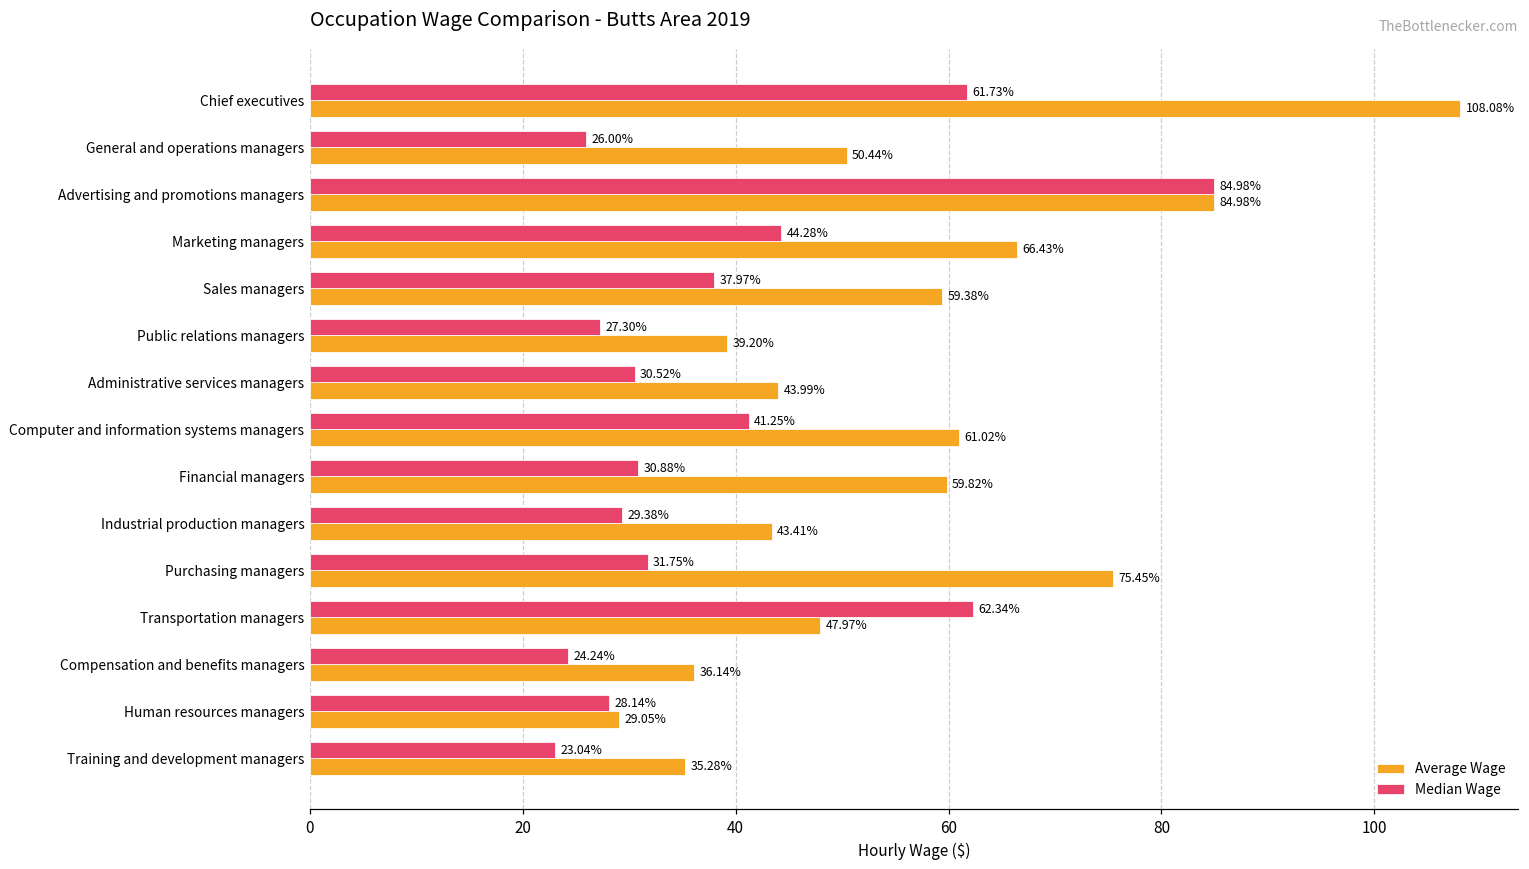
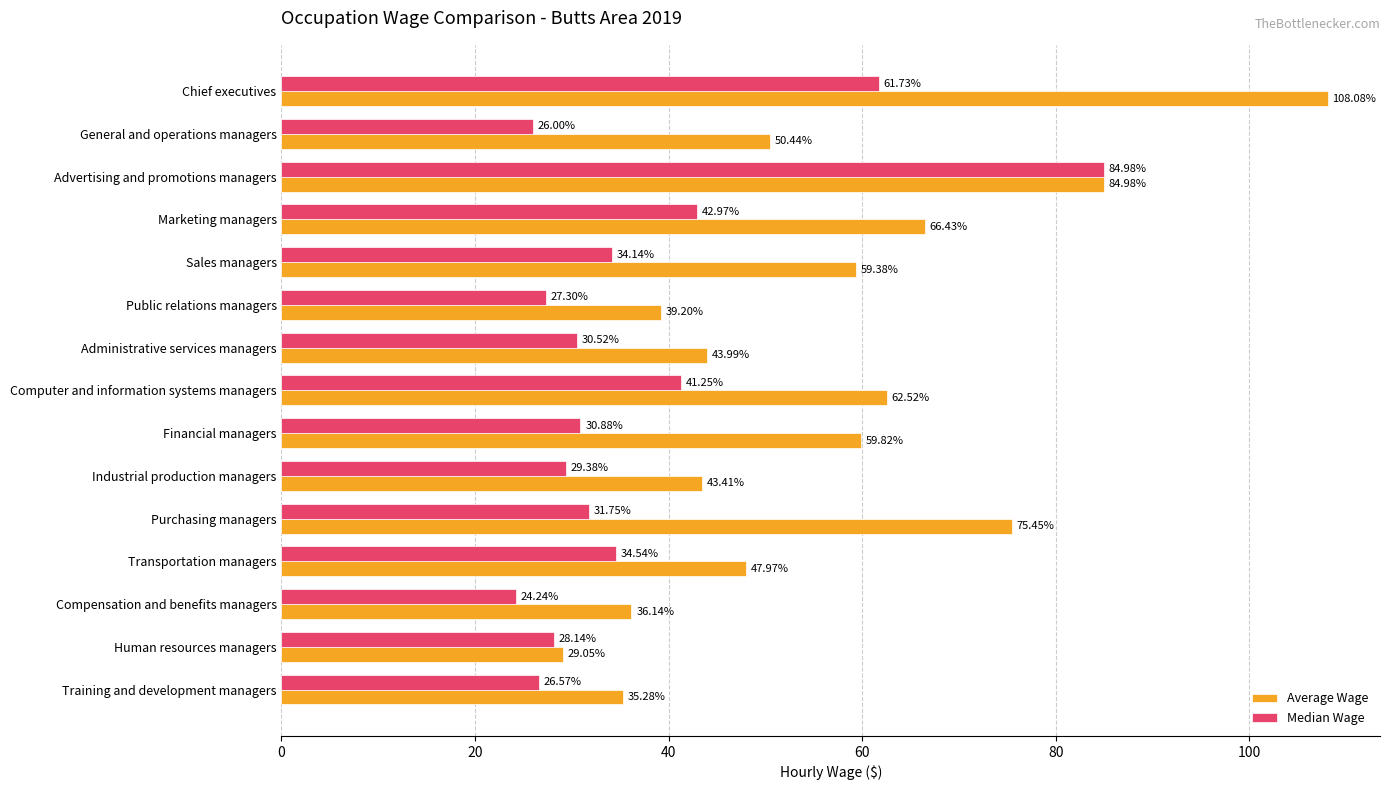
  {
    "Average Wage": {
      "Chief executives": "108.08%",
      "General and operations managers": "50.44%",
      "Advertising and promotions managers": "84.98%",
      "Marketing managers": "66.43%",
      "Sales managers": "59.38%",
      "Public relations managers": "39.20%",
      "Administrative services managers": "43.99%",
-     "Computer and information systems managers": "61.02%",
+     "Computer and information systems managers": "62.52%",
      "Financial managers": "59.82%",
      "Industrial production managers": "43.41%",
      "Purchasing managers": "75.45%",
      "Transportation managers": "47.97%",
      "Compensation and benefits managers": "36.14%",
      "Human resources managers": "29.05%",
      "Training and development managers": "35.28%"
    },
    "Median Wage": {
      "Chief executives": "61.73%",
      "General and operations managers": "26.00%",
      "Advertising and promotions managers": "84.98%",
-     "Marketing managers": "44.28%",
-     "Sales managers": "37.97%",
+     "Marketing managers": "42.97%",
+     "Sales managers": "34.14%",
      "Public relations managers": "27.30%",
      "Administrative services managers": "30.52%",
      "Computer and information systems managers": "41.25%",
      "Financial managers": "30.88%",
      "Industrial production managers": "29.38%",
      "Purchasing managers": "31.75%",
-     "Transportation managers": "62.34%",
+     "Transportation managers": "34.54%",
      "Compensation and benefits managers": "24.24%",
      "Human resources managers": "28.14%",
-     "Training and development managers": "23.04%"
+     "Training and development managers": "26.57%"
    }
  }
